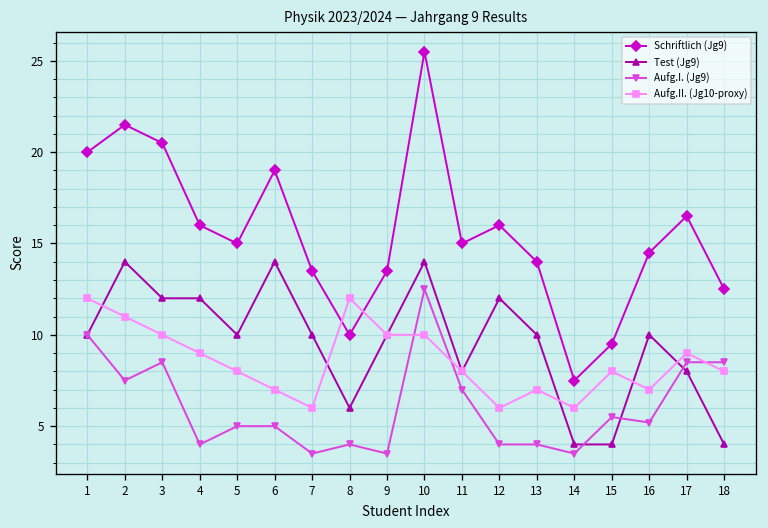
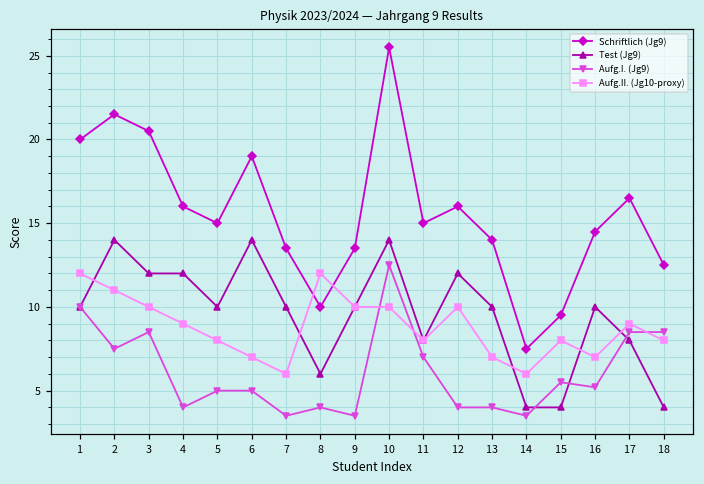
  {
    "Aufg.I. (Jg9)": {
      "2": 7.5,
      "3": 8.5,
      "4": 4,
      "5": 5,
      "6": 5,
      "7": 3.5,
      "8": 4,
      "9": 3.5,
      "10": 12.5,
      "11": 7,
      "12": 4,
      "13": 4,
      "14": 3.5,
      "15": 5.5,
      "16": 5.2,
      "17": 8.5,
      "18": 8.5
    },
    "Aufg.II. (Jg10-proxy)": {
      "1": 12,
      "2": 11,
      "3": 10,
      "4": 9,
      "5": 8,
      "6": 7,
      "7": 6,
      "8": 12,
      "10": 10,
-     "12": 6,
+     "12": 10,
      "13": 7,
      "14": 6,
      "15": 8,
      "16": 7,
      "17": 9,
      "18": 8
    }
  }
